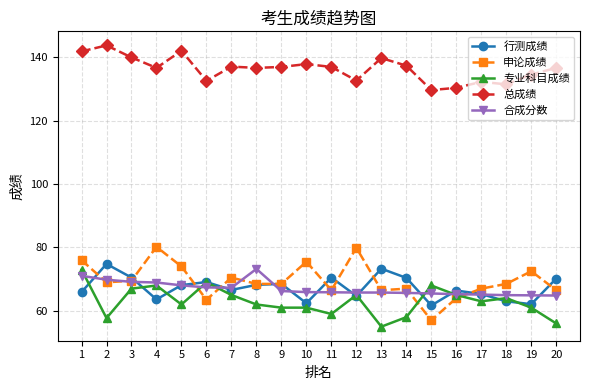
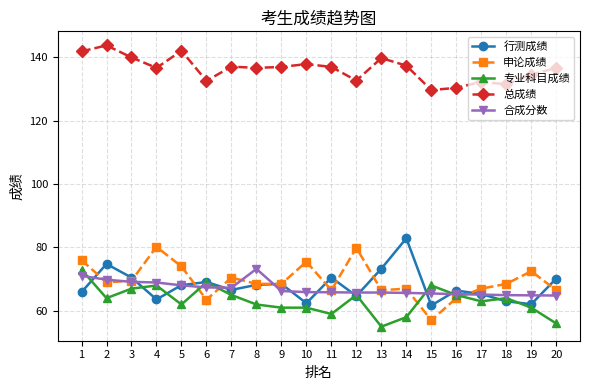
  {
    "行测成绩": {
      "1": 66,
      "2": 75,
      "3": 71,
      "4": 64,
      "10": 62,
      "11": 71,
      "13": 73,
-     "14": 70,
+     "14": 83,
      "15": 62,
      "16": 66,
      "18": 63,
      "19": 62,
      "20": 70
    },
    "申论成绩": {
      "1": 76,
      "2": 69,
      "4": 80,
      "5": 74,
      "6": 64,
      "7": 71,
      "10": 76,
      "12": 80,
      "14": 67,
      "15": 57,
      "16": 64,
      "17": 67,
      "18": 69,
      "19": 73,
      "20": 67
    },
    "专业科目成绩": {
      "1": 73,
-     "2": 58,
+     "2": 64,
      "3": 67,
      "4": 68,
      "5": 62,
      "7": 65,
      "8": 62,
      "9": 61,
      "10": 61,
      "11": 59,
      "13": 55,
      "14": 58,
      "15": 68,
      "17": 63,
      "18": 64,
      "19": 61,
      "20": 56
    },
    "总成绩": {
      "1": 142,
      "2": 144,
      "3": 140,
      "4": 137,
      "5": 142,
      "6": 133,
      "7": 137,
      "8": 137,
      "9": 137,
      "10": 138,
      "11": 137,
      "12": 133,
      "13": 140,
      "14": 137,
      "15": 130,
      "16": 130
    },
    "合成分数": {
      "1": 71,
      "2": 70,
      "4": 69,
      "6": 67,
      "8": 73,
      "9": 66,
      "10": 66,
      "14": 66,
      "15": 65,
      "18": 65,
      "19": 65,
      "20": 65
    }
  }
